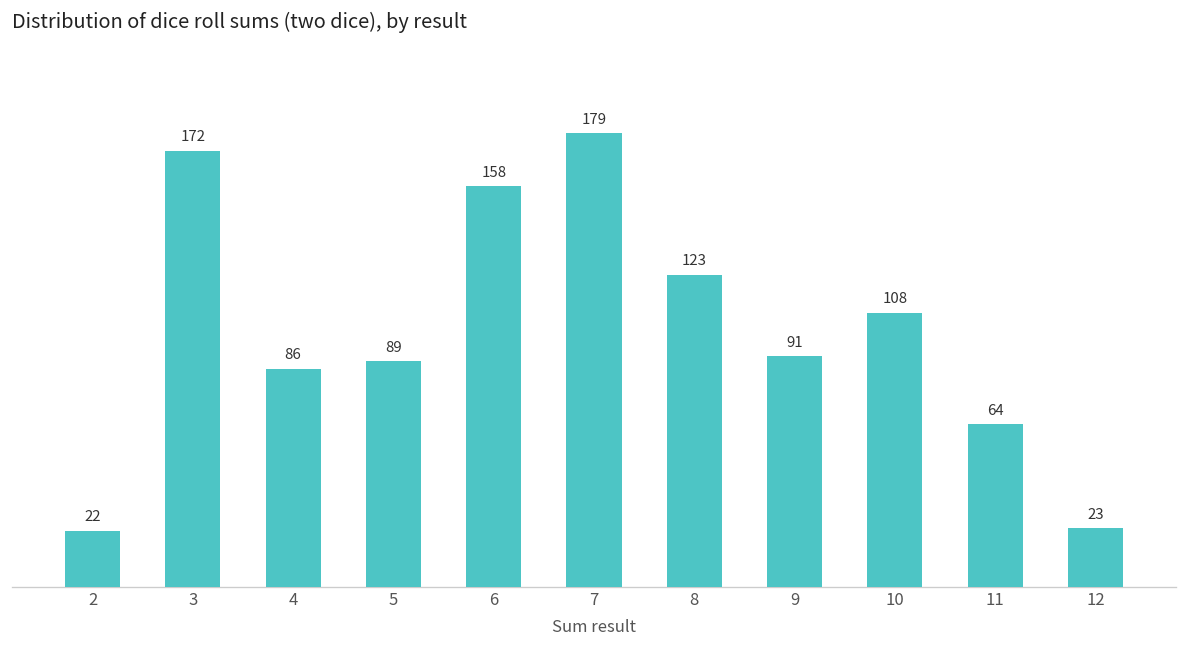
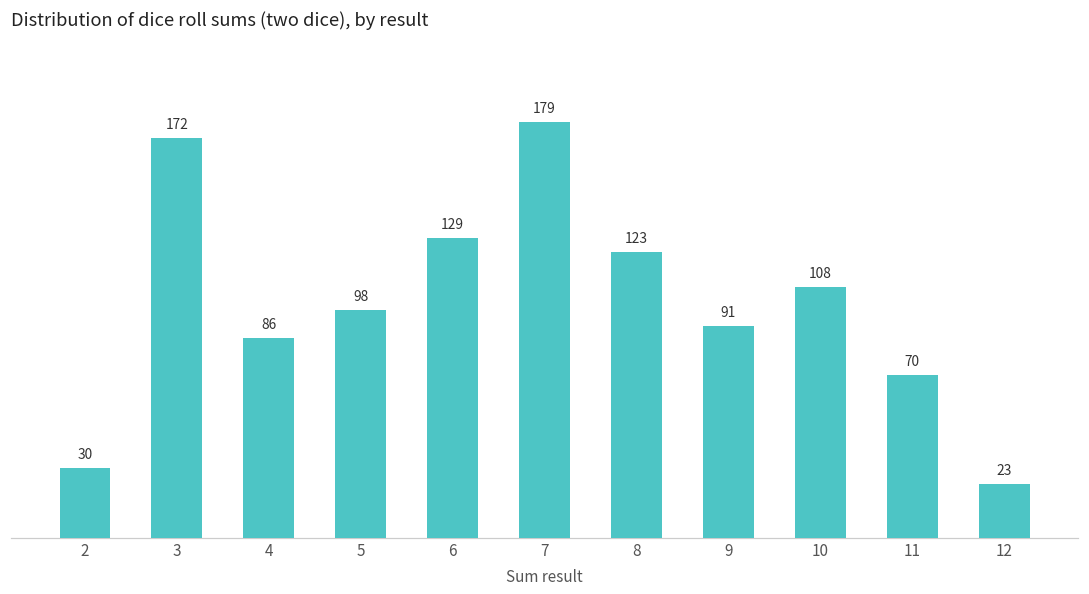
  {
-   "2": 22,
+   "2": 30,
    "3": 172,
    "4": 86,
-   "5": 89,
-   "6": 158,
+   "5": 98,
+   "6": 129,
    "7": 179,
    "8": 123,
    "9": 91,
    "10": 108,
-   "11": 64,
+   "11": 70,
    "12": 23
  }
